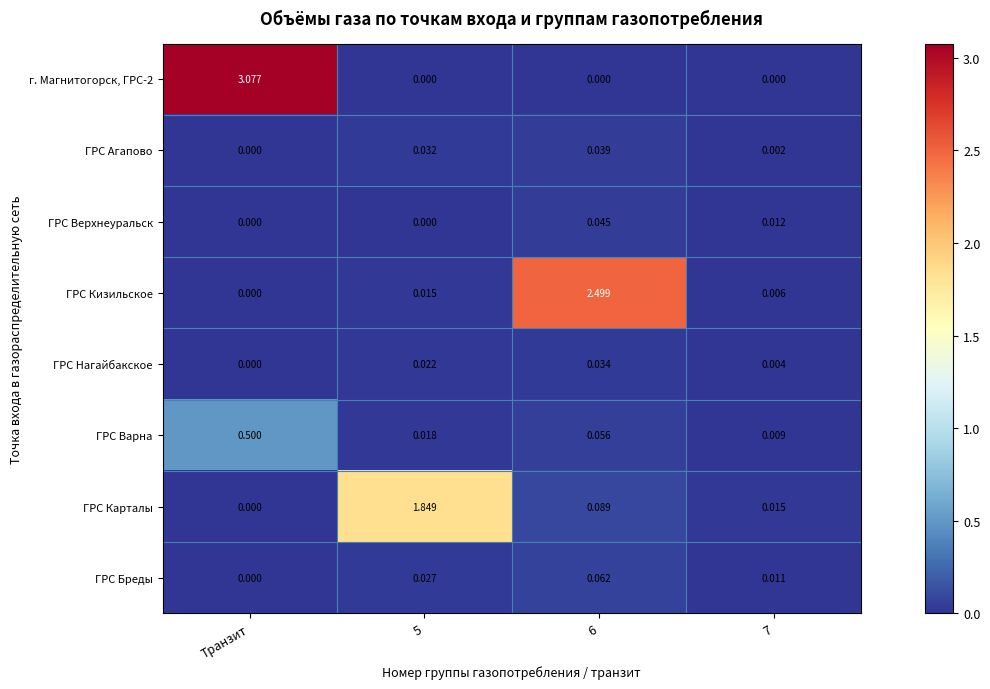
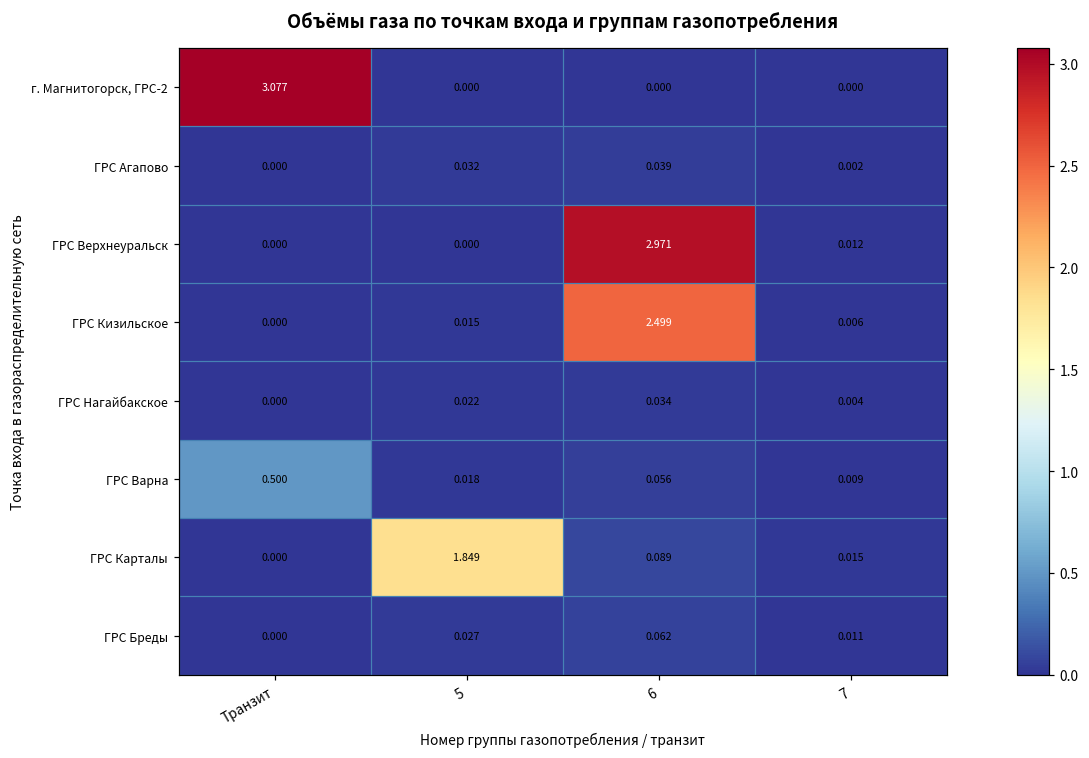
  {
    "г. Магнитогорск, ГРС-2": {
      "Транзит": 3.077,
      "5": 0.000,
      "6": 0.000,
      "7": 0.000
    },
    "ГРС Агапово": {
      "Транзит": 0.000,
      "5": 0.032,
      "6": 0.039,
      "7": 0.002
    },
    "ГРС Верхнеуральск": {
      "Транзит": 0.000,
      "5": 0.000,
-     "6": 0.045,
+     "6": 2.971,
      "7": 0.012
    },
    "ГРС Кизильское": {
      "Транзит": 0.000,
      "5": 0.015,
      "6": 2.499,
      "7": 0.006
    },
    "ГРС Нагайбакское": {
      "Транзит": 0.000,
      "5": 0.022,
      "6": 0.034,
      "7": 0.004
    },
    "ГРС Варна": {
      "Транзит": 0.500,
      "5": 0.018,
      "6": 0.056,
      "7": 0.009
    },
    "ГРС Карталы": {
      "Транзит": 0.000,
      "5": 1.849,
      "6": 0.089,
      "7": 0.015
    },
    "ГРС Бреды": {
      "Транзит": 0.000,
      "5": 0.027,
      "6": 0.062,
      "7": 0.011
    }
  }
